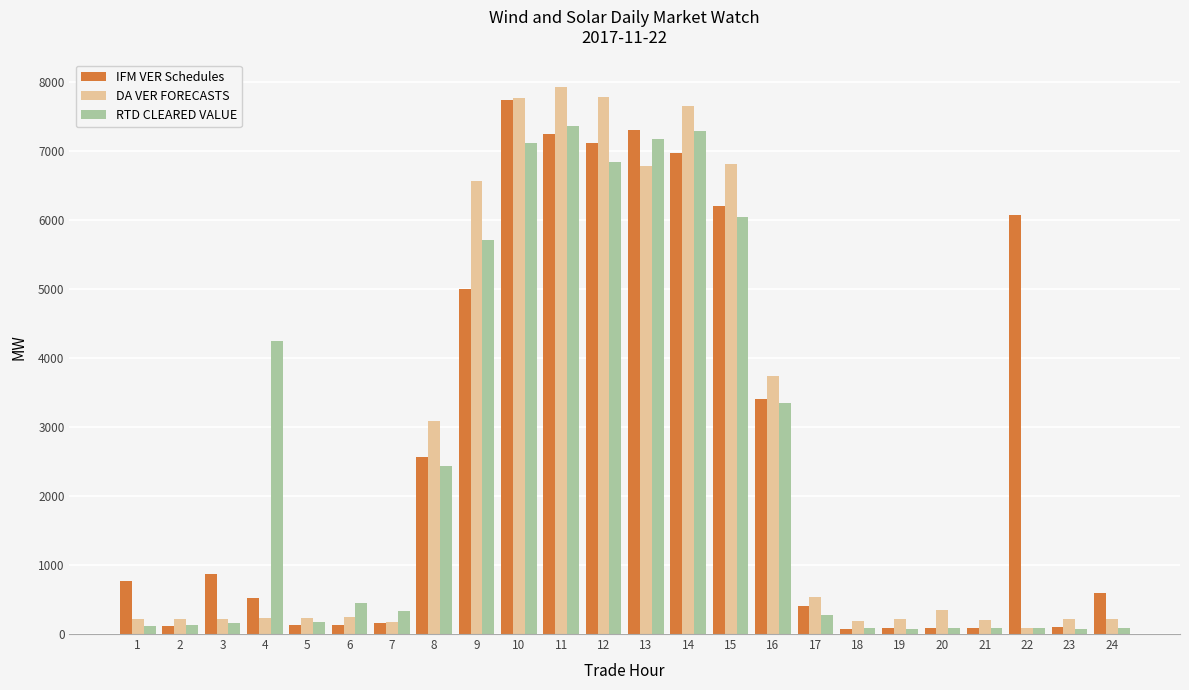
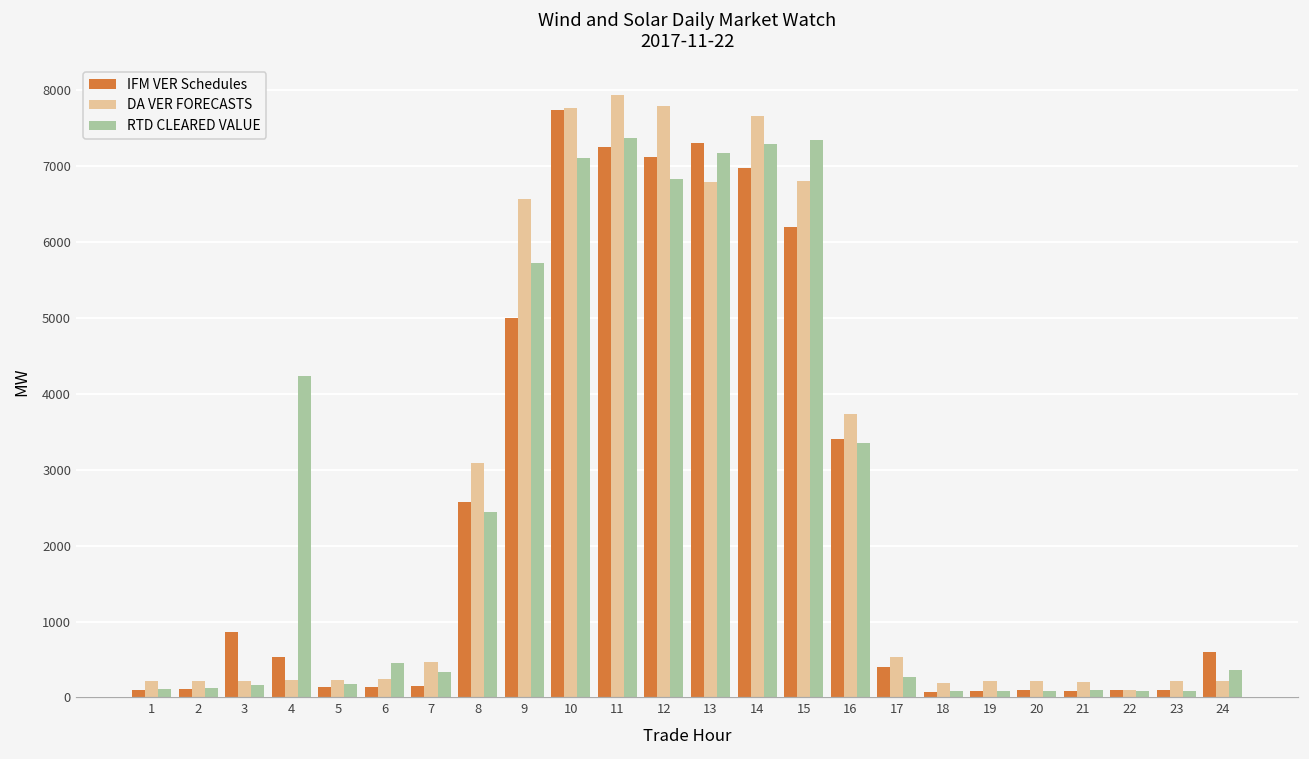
  {
    "IFM VER Schedules": {
-     "1": 800,
+     "1": 100,
      "2": 100,
      "3": 900,
      "4": 500,
      "5": 100,
      "6": 100,
      "7": 200,
      "8": 2600,
      "9": 5000,
      "10": 7700,
      "11": 7200,
      "12": 7100,
      "13": 7300,
      "14": 7000,
      "15": 6200,
      "16": 3400,
      "17": 400,
      "18": 100,
      "19": 100,
      "20": 100,
      "21": 100,
-     "22": 6100,
+     "22": 100,
      "23": 100,
      "24": 600
    },
    "DA VER FORECASTS": {
      "1": 200,
      "2": 200,
      "3": 200,
      "4": 200,
      "5": 200,
      "6": 200,
-     "7": 200,
+     "7": 500,
      "8": 3100,
      "9": 6600,
      "10": 7800,
      "11": 7900,
      "12": 7800,
      "13": 6800,
      "14": 7700,
      "15": 6800,
      "16": 3700,
      "17": 500,
      "18": 200,
      "19": 200,
-     "20": 300,
+     "20": 200,
      "21": 200,
      "22": 100,
      "23": 200,
      "24": 200
    },
    "RTD CLEARED VALUE": {
      "1": 100,
      "2": 100,
      "3": 200,
      "4": 4200,
      "5": 200,
      "6": 500,
      "7": 300,
      "8": 2400,
      "9": 5700,
      "10": 7100,
      "11": 7400,
      "12": 6800,
      "13": 7200,
      "14": 7300,
-     "15": 6000,
+     "15": 7300,
      "16": 3400,
      "17": 300,
      "18": 100,
      "19": 100,
      "20": 100,
      "21": 100,
      "22": 100,
      "23": 100,
-     "24": 100
+     "24": 400
    }
  }
